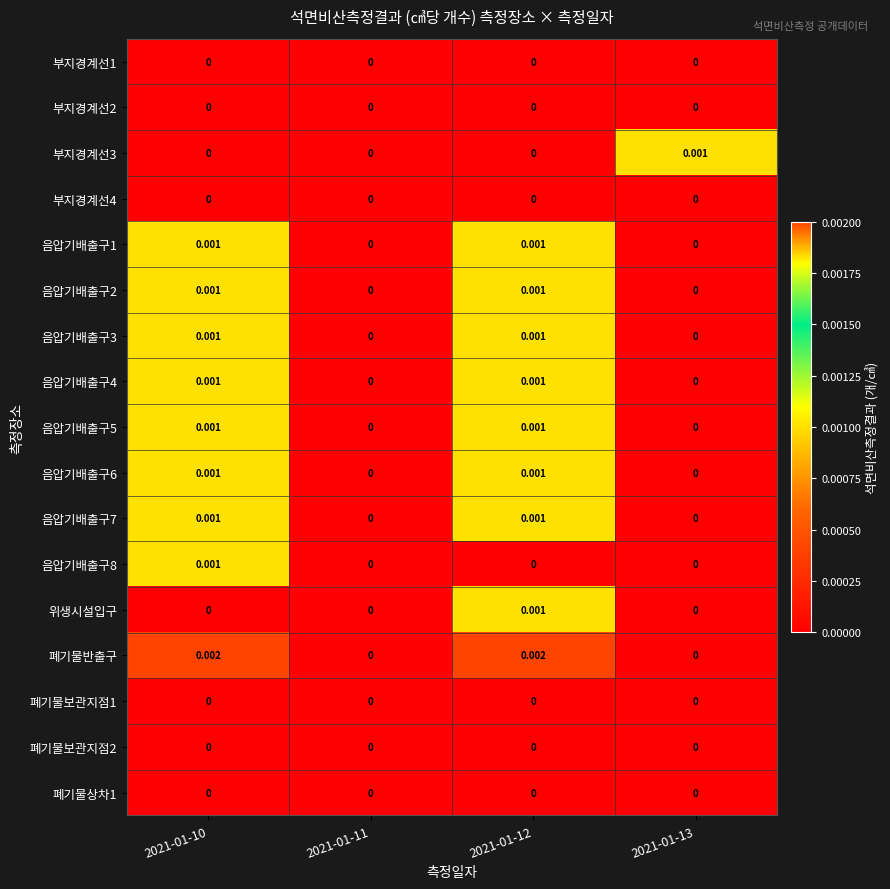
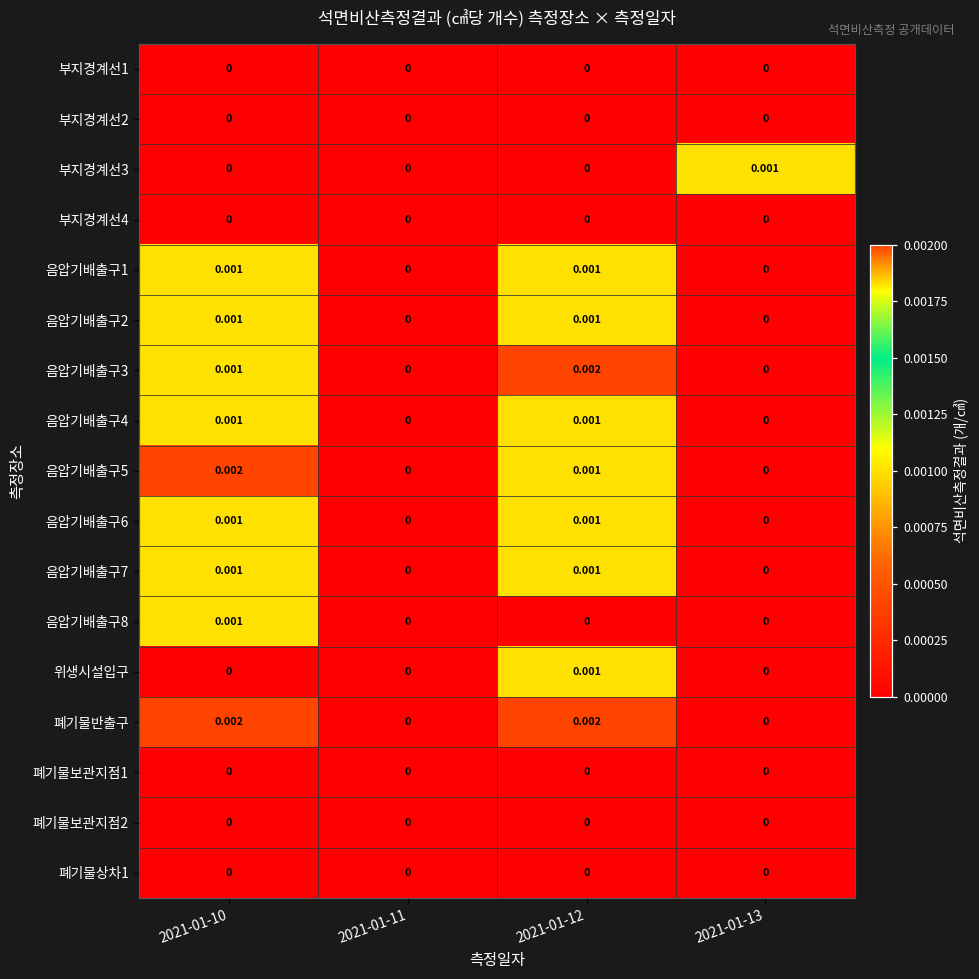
  {
    "부지경계선1": {
      "2021-01-10": 0,
      "2021-01-11": 0,
      "2021-01-12": 0,
      "2021-01-13": 0
    },
    "부지경계선2": {
      "2021-01-10": 0,
      "2021-01-11": 0,
      "2021-01-12": 0,
      "2021-01-13": 0
    },
    "부지경계선3": {
      "2021-01-10": 0,
      "2021-01-11": 0,
      "2021-01-12": 0,
      "2021-01-13": 0.001
    },
    "부지경계선4": {
      "2021-01-10": 0,
      "2021-01-11": 0,
      "2021-01-12": 0,
      "2021-01-13": 0
    },
    "음압기배출구1": {
      "2021-01-10": 0.001,
      "2021-01-11": 0,
      "2021-01-12": 0.001,
      "2021-01-13": 0
    },
    "음압기배출구2": {
      "2021-01-10": 0.001,
      "2021-01-11": 0,
      "2021-01-12": 0.001,
      "2021-01-13": 0
    },
    "음압기배출구3": {
      "2021-01-10": 0.001,
      "2021-01-11": 0,
-     "2021-01-12": 0.001,
+     "2021-01-12": 0.002,
      "2021-01-13": 0
    },
    "음압기배출구4": {
      "2021-01-10": 0.001,
      "2021-01-11": 0,
      "2021-01-12": 0.001,
      "2021-01-13": 0
    },
    "음압기배출구5": {
-     "2021-01-10": 0.001,
+     "2021-01-10": 0.002,
      "2021-01-11": 0,
      "2021-01-12": 0.001,
      "2021-01-13": 0
    },
    "음압기배출구6": {
      "2021-01-10": 0.001,
      "2021-01-11": 0,
      "2021-01-12": 0.001,
      "2021-01-13": 0
    },
    "음압기배출구7": {
      "2021-01-10": 0.001,
      "2021-01-11": 0,
      "2021-01-12": 0.001,
      "2021-01-13": 0
    },
    "음압기배출구8": {
      "2021-01-10": 0.001,
      "2021-01-11": 0,
      "2021-01-12": 0,
      "2021-01-13": 0
    },
    "위생시설입구": {
      "2021-01-10": 0,
      "2021-01-11": 0,
      "2021-01-12": 0.001,
      "2021-01-13": 0
    },
    "폐기물반출구": {
      "2021-01-10": 0.002,
      "2021-01-11": 0,
      "2021-01-12": 0.002,
      "2021-01-13": 0
    },
    "폐기물보관지점1": {
      "2021-01-10": 0,
      "2021-01-11": 0,
      "2021-01-12": 0,
      "2021-01-13": 0
    },
    "폐기물보관지점2": {
      "2021-01-10": 0,
      "2021-01-11": 0,
      "2021-01-12": 0,
      "2021-01-13": 0
    },
    "폐기물상차1": {
      "2021-01-10": 0,
      "2021-01-11": 0,
      "2021-01-12": 0,
      "2021-01-13": 0
    }
  }
